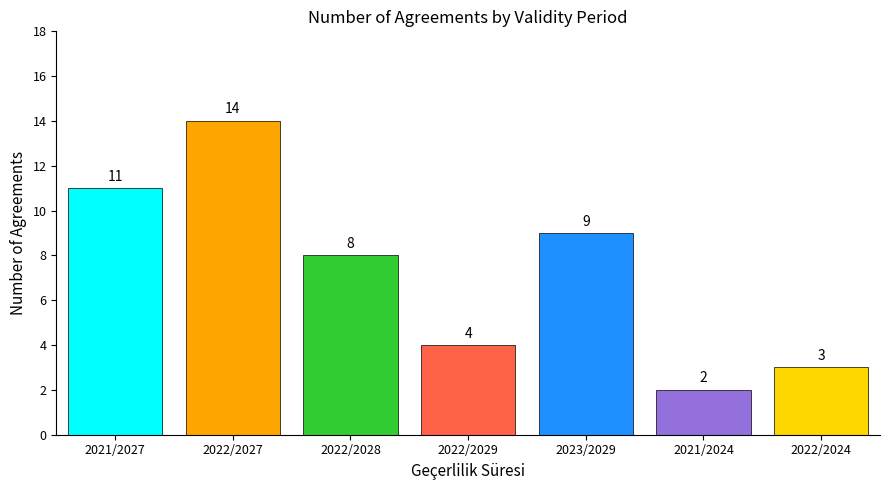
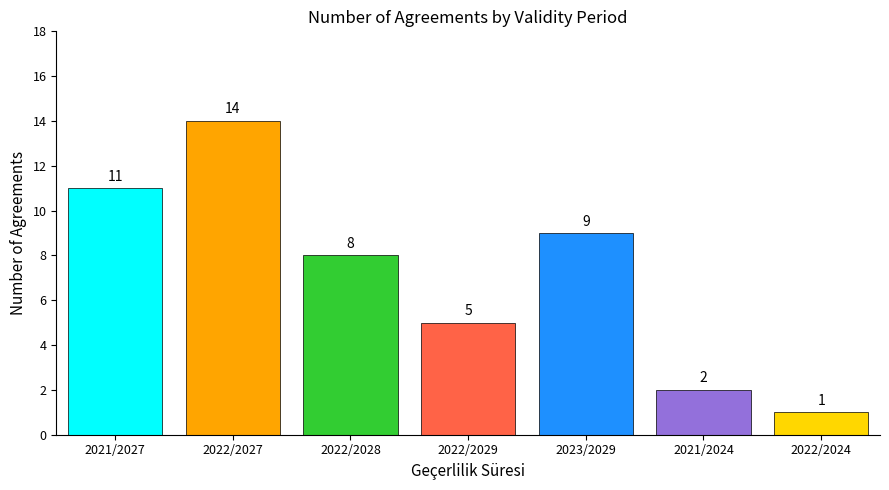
  {
    "2021/2027": 11,
    "2022/2027": 14,
    "2022/2028": 8,
-   "2022/2029": 4,
+   "2022/2029": 5,
    "2023/2029": 9,
    "2021/2024": 2,
-   "2022/2024": 3
+   "2022/2024": 1
  }
